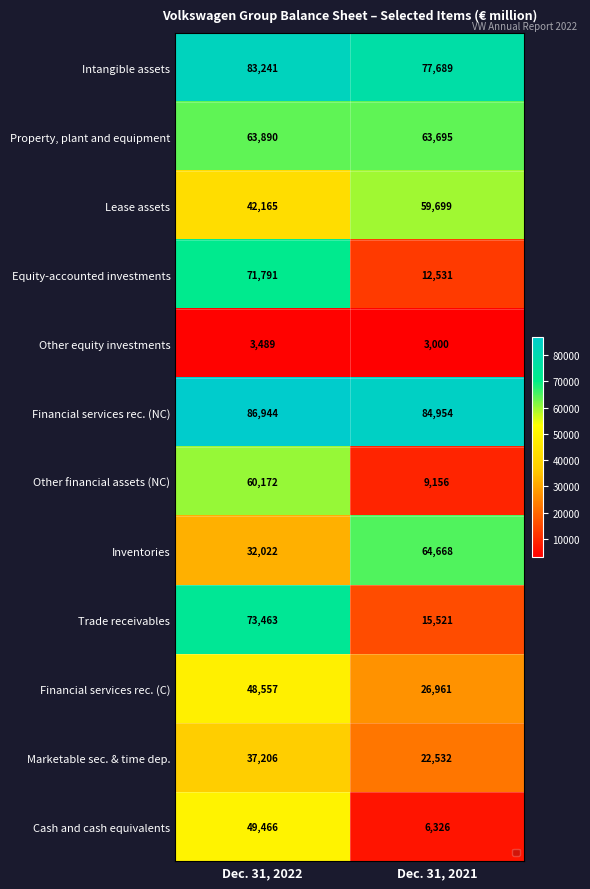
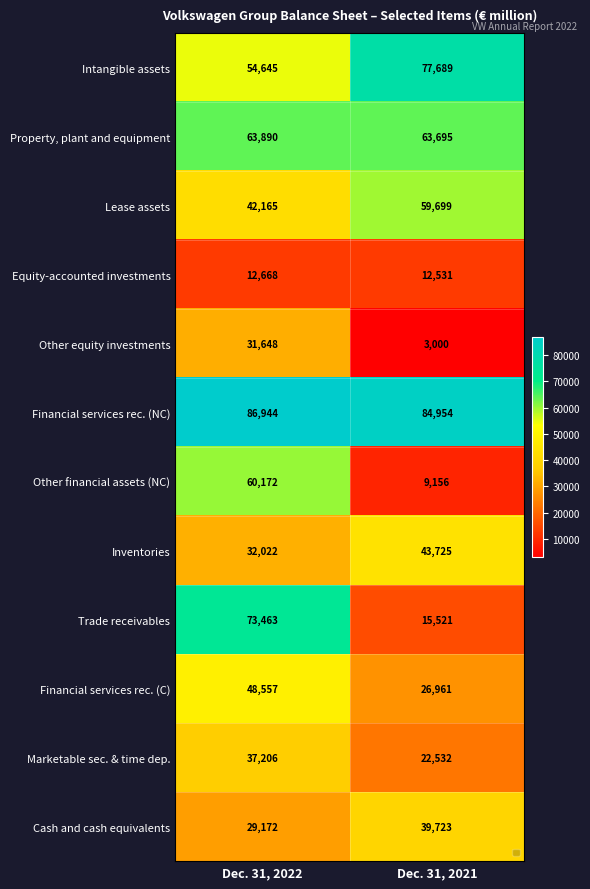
  {
    "Intangible assets": {
-     "Dec. 31, 2022": "83,241",
+     "Dec. 31, 2022": "54,645",
      "Dec. 31, 2021": "77,689"
    },
    "Property, plant and equipment": {
      "Dec. 31, 2022": "63,890",
      "Dec. 31, 2021": "63,695"
    },
    "Lease assets": {
      "Dec. 31, 2022": "42,165",
      "Dec. 31, 2021": "59,699"
    },
    "Equity-accounted investments": {
-     "Dec. 31, 2022": "71,791",
+     "Dec. 31, 2022": "12,668",
      "Dec. 31, 2021": "12,531"
    },
    "Other equity investments": {
-     "Dec. 31, 2022": "3,489",
+     "Dec. 31, 2022": "31,648",
      "Dec. 31, 2021": "3,000"
    },
    "Financial services rec. (NC)": {
      "Dec. 31, 2022": "86,944",
      "Dec. 31, 2021": "84,954"
    },
    "Other financial assets (NC)": {
      "Dec. 31, 2022": "60,172",
      "Dec. 31, 2021": "9,156"
    },
    "Inventories": {
      "Dec. 31, 2022": "32,022",
-     "Dec. 31, 2021": "64,668"
+     "Dec. 31, 2021": "43,725"
    },
    "Trade receivables": {
      "Dec. 31, 2022": "73,463",
      "Dec. 31, 2021": "15,521"
    },
    "Financial services rec. (C)": {
      "Dec. 31, 2022": "48,557",
      "Dec. 31, 2021": "26,961"
    },
    "Marketable sec. & time dep.": {
      "Dec. 31, 2022": "37,206",
      "Dec. 31, 2021": "22,532"
    },
    "Cash and cash equivalents": {
-     "Dec. 31, 2022": "49,466",
-     "Dec. 31, 2021": "6,326"
+     "Dec. 31, 2022": "29,172",
+     "Dec. 31, 2021": "39,723"
    }
  }
